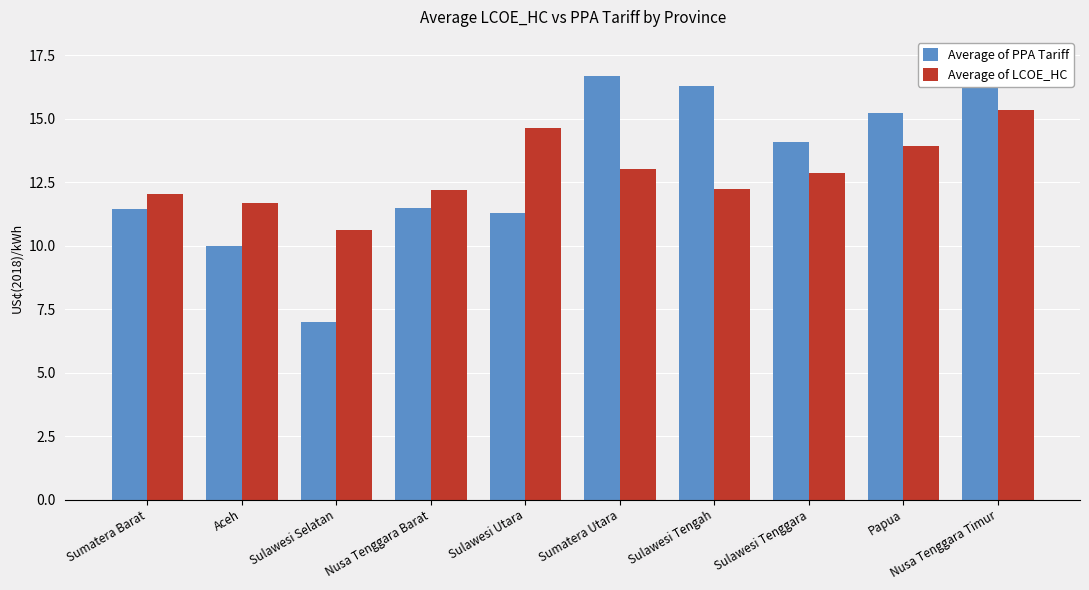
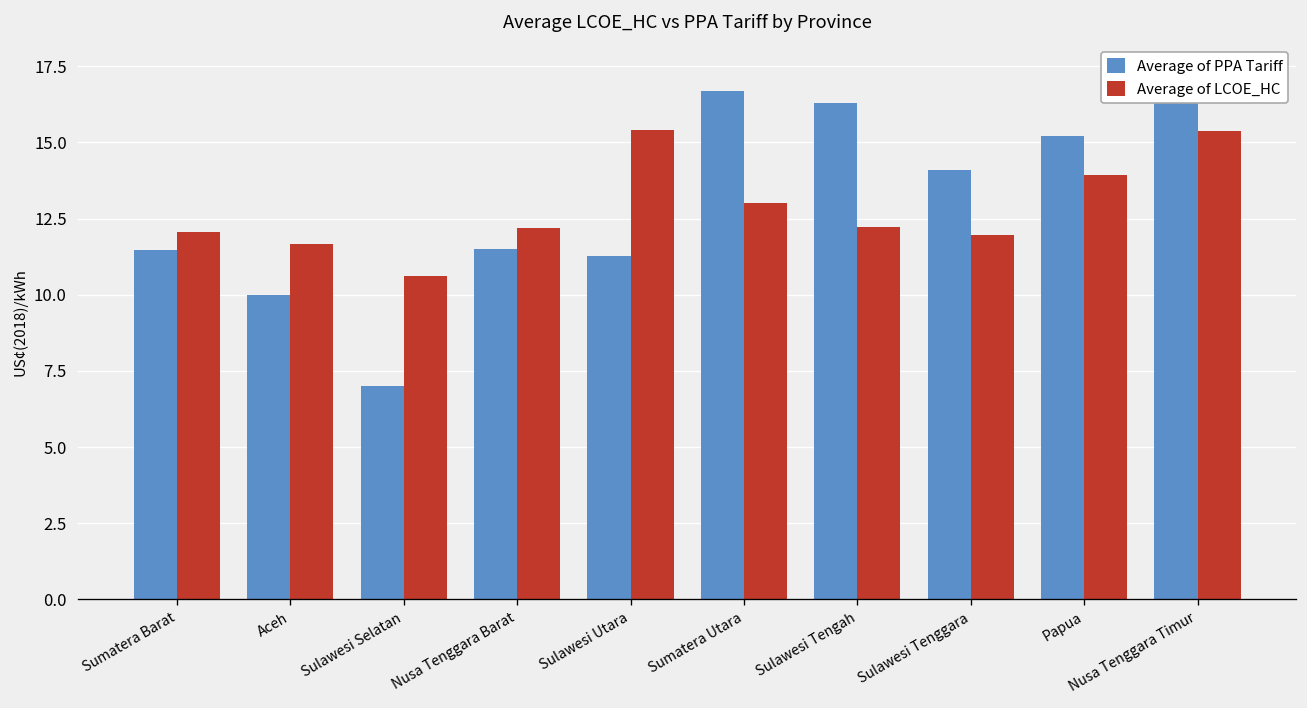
  {
    "Average of PPA Tariff": {
      "Sumatera Barat": 11.5,
      "Aceh": 10.0,
      "Sulawesi Selatan": 7.0,
      "Nusa Tenggara Barat": 11.5,
      "Sulawesi Utara": 11.3,
      "Sumatera Utara": 16.7,
      "Sulawesi Tengah": 16.3,
      "Sulawesi Tenggara": 14.1,
      "Papua": 15.2
    },
    "Average of LCOE_HC": {
      "Sumatera Barat": 12.1,
      "Aceh": 11.7,
      "Sulawesi Selatan": 10.6,
      "Nusa Tenggara Barat": 12.2,
-     "Sulawesi Utara": 14.6,
+     "Sulawesi Utara": 15.4,
      "Sumatera Utara": 13.0,
      "Sulawesi Tengah": 12.2,
-     "Sulawesi Tenggara": 12.9,
+     "Sulawesi Tenggara": 12.0,
      "Papua": 13.9,
      "Nusa Tenggara Timur": 15.4
    }
  }
